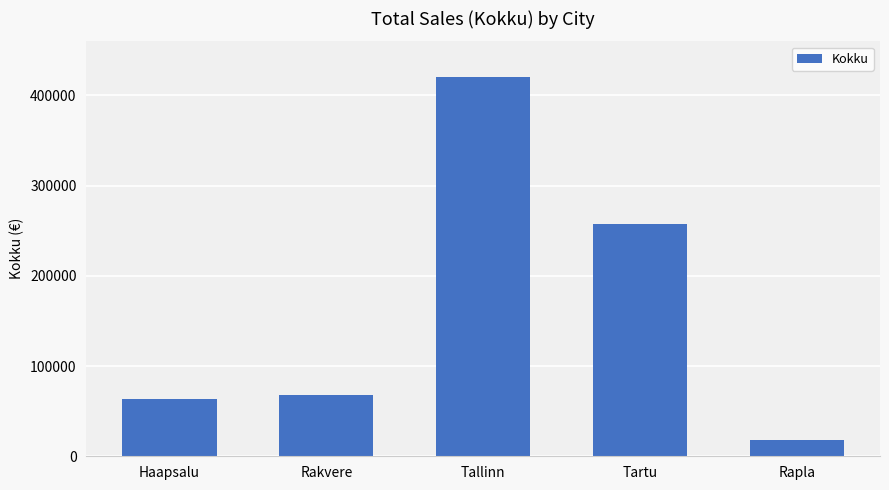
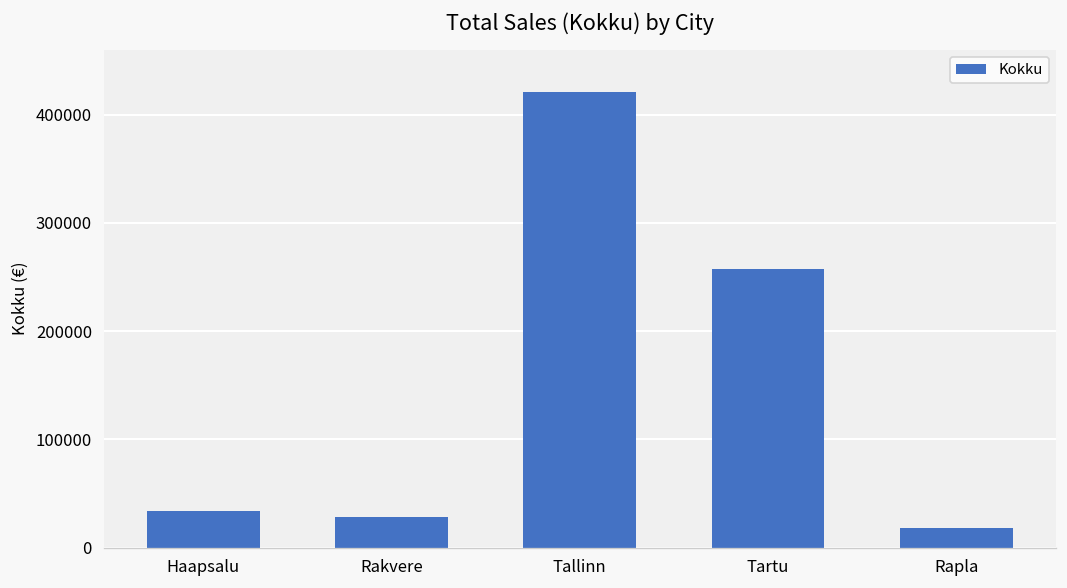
  {
-   "Haapsalu": 60000,
-   "Rakvere": 70000,
+   "Haapsalu": 30000,
+   "Rakvere": 30000,
    "Tallinn": 420000,
    "Tartu": 260000,
    "Rapla": 20000
  }
